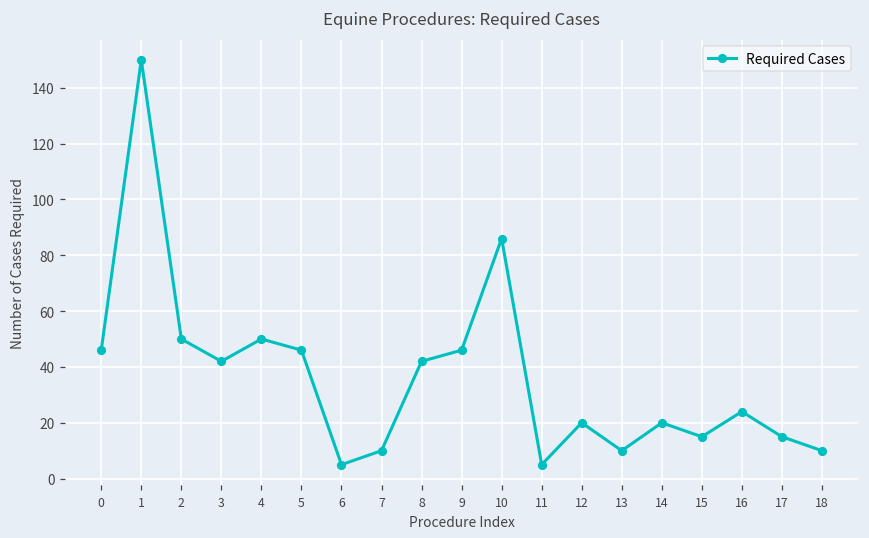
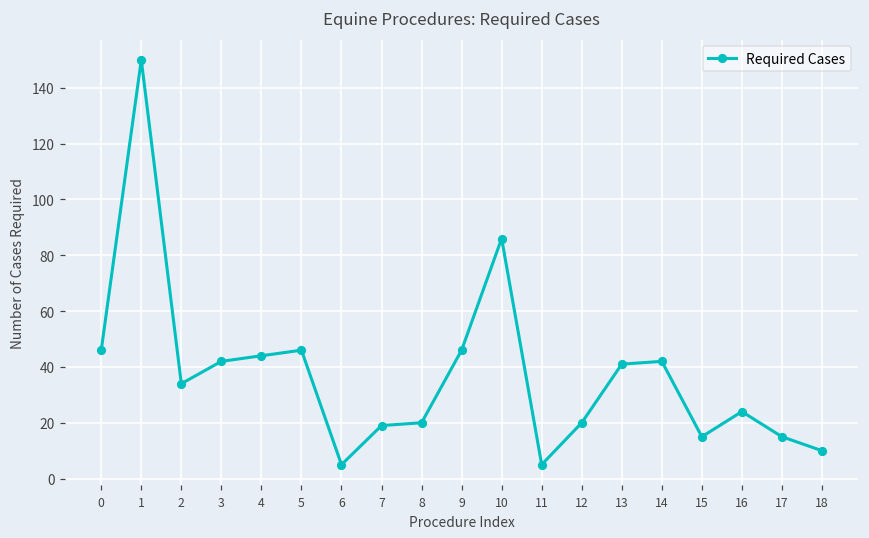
  {
    "0": 46,
    "1": 150,
-   "2": 50,
+   "2": 34,
    "3": 42,
-   "4": 50,
+   "4": 44,
    "5": 46,
    "6": 5,
-   "7": 10,
-   "8": 42,
+   "7": 19,
+   "8": 20,
    "9": 46,
    "10": 86,
    "11": 5,
    "12": 20,
-   "13": 10,
-   "14": 20,
+   "13": 41,
+   "14": 42,
    "15": 15,
    "16": 24,
    "17": 15,
    "18": 10
  }
